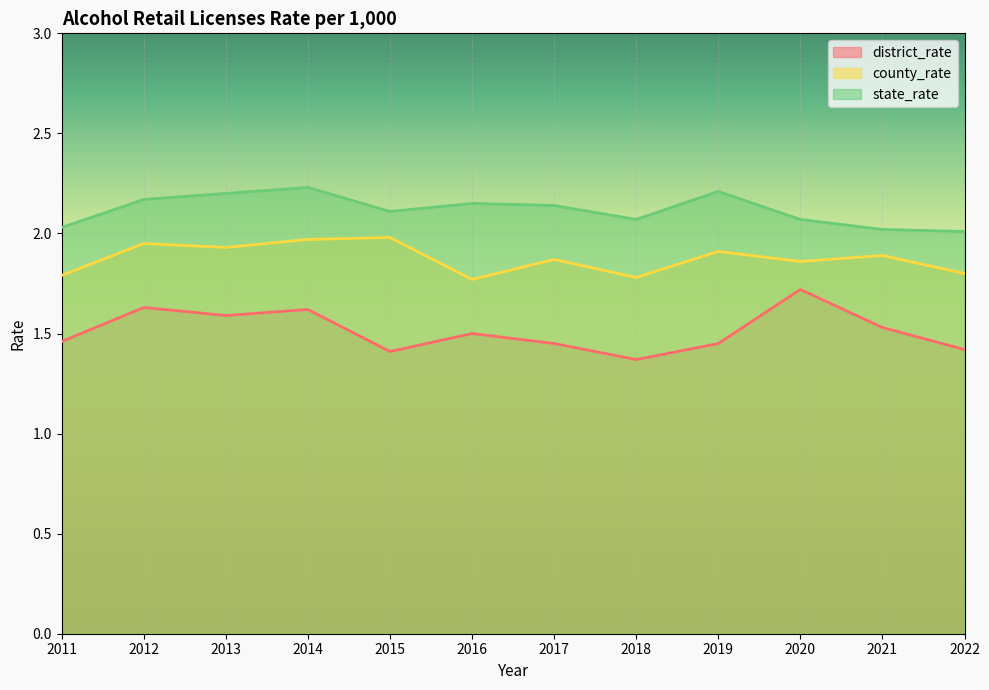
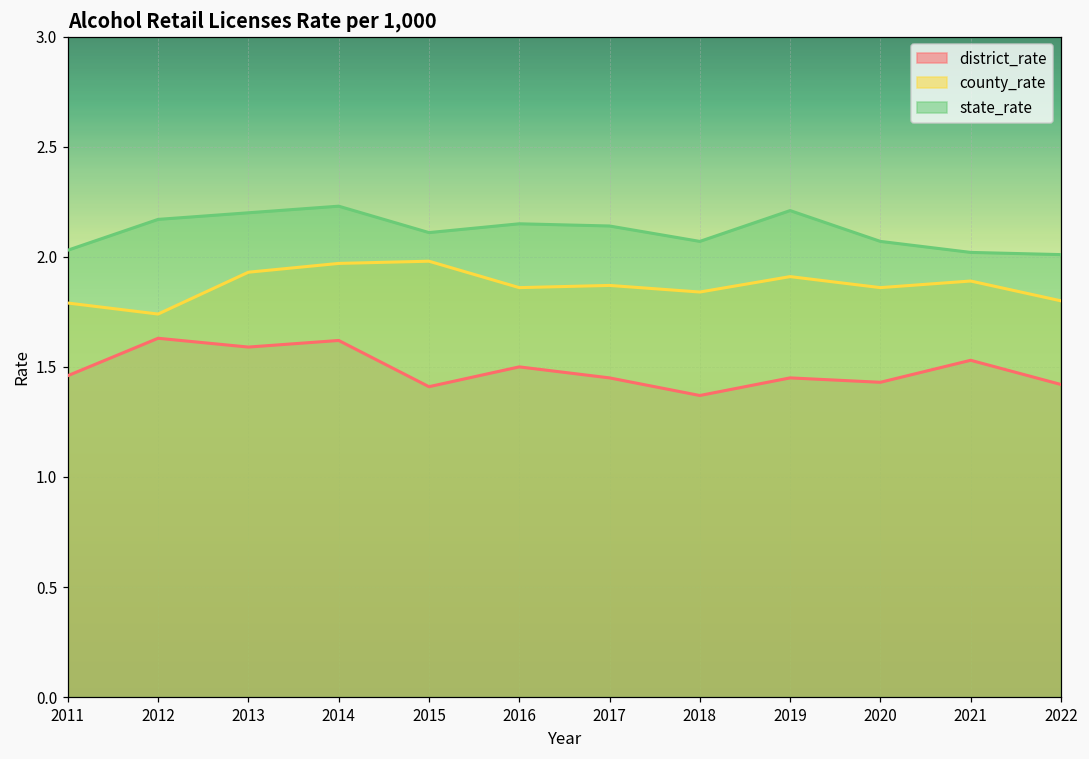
  {
    "district_rate": {
      "2011": 1.46,
      "2012": 1.63,
      "2013": 1.59,
      "2014": 1.62,
      "2015": 1.41,
      "2016": 1.50,
      "2017": 1.45,
      "2018": 1.37,
      "2019": 1.45,
-     "2020": 1.72,
+     "2020": 1.43,
      "2021": 1.53,
      "2022": 1.42
    },
    "county_rate": {
      "2011": 1.79,
-     "2012": 1.95,
+     "2012": 1.74,
      "2013": 1.93,
      "2014": 1.97,
      "2015": 1.98,
-     "2016": 1.77,
+     "2016": 1.86,
      "2017": 1.87,
-     "2018": 1.78,
+     "2018": 1.84,
      "2019": 1.91,
      "2020": 1.86,
      "2021": 1.89,
      "2022": 1.80
    },
    "state_rate": {
      "2011": 2.03,
      "2012": 2.17,
      "2013": 2.20,
      "2014": 2.23,
      "2015": 2.11,
      "2016": 2.15,
      "2017": 2.14,
      "2018": 2.07,
      "2019": 2.21,
      "2020": 2.07,
      "2021": 2.02,
      "2022": 2.01
    }
  }
